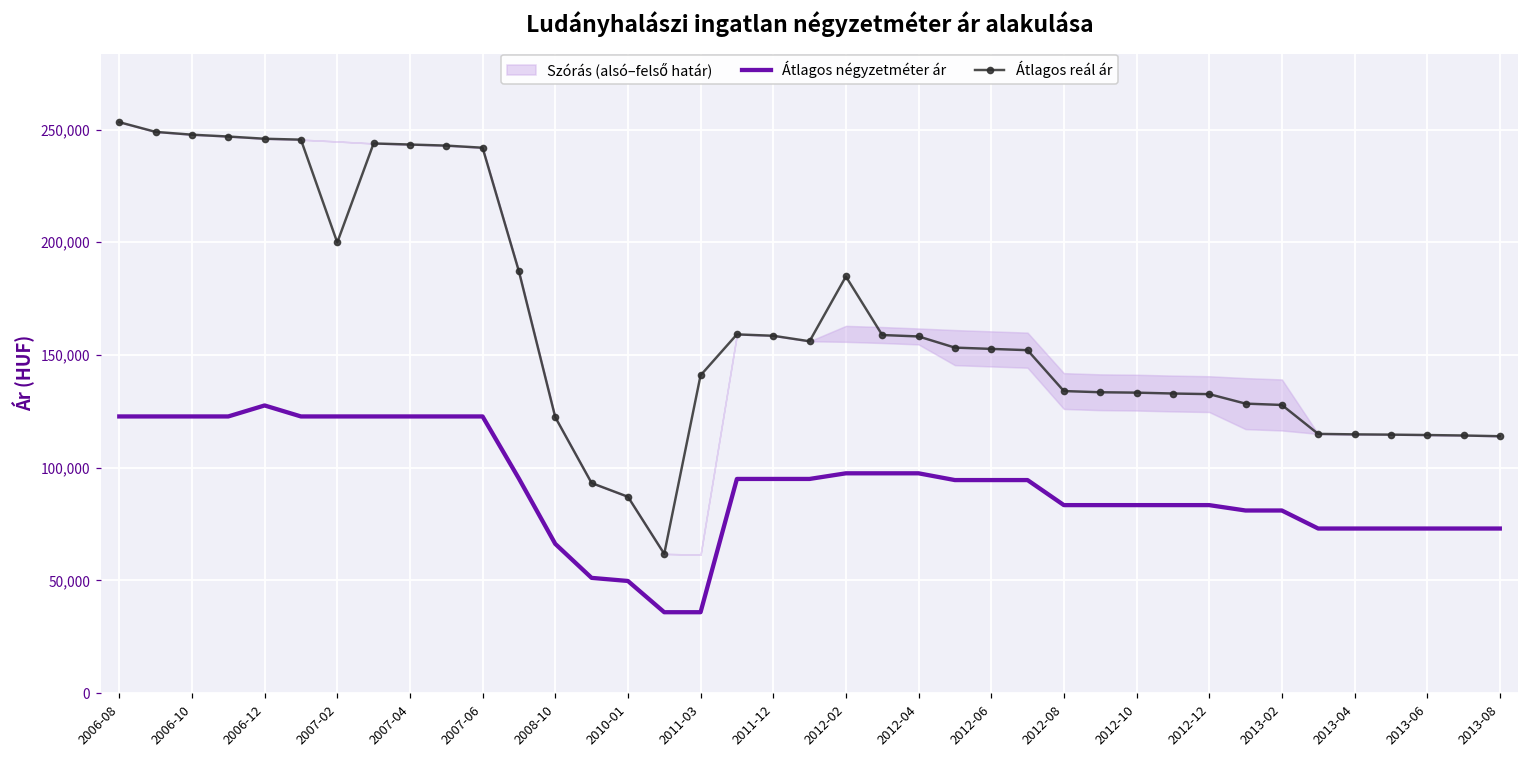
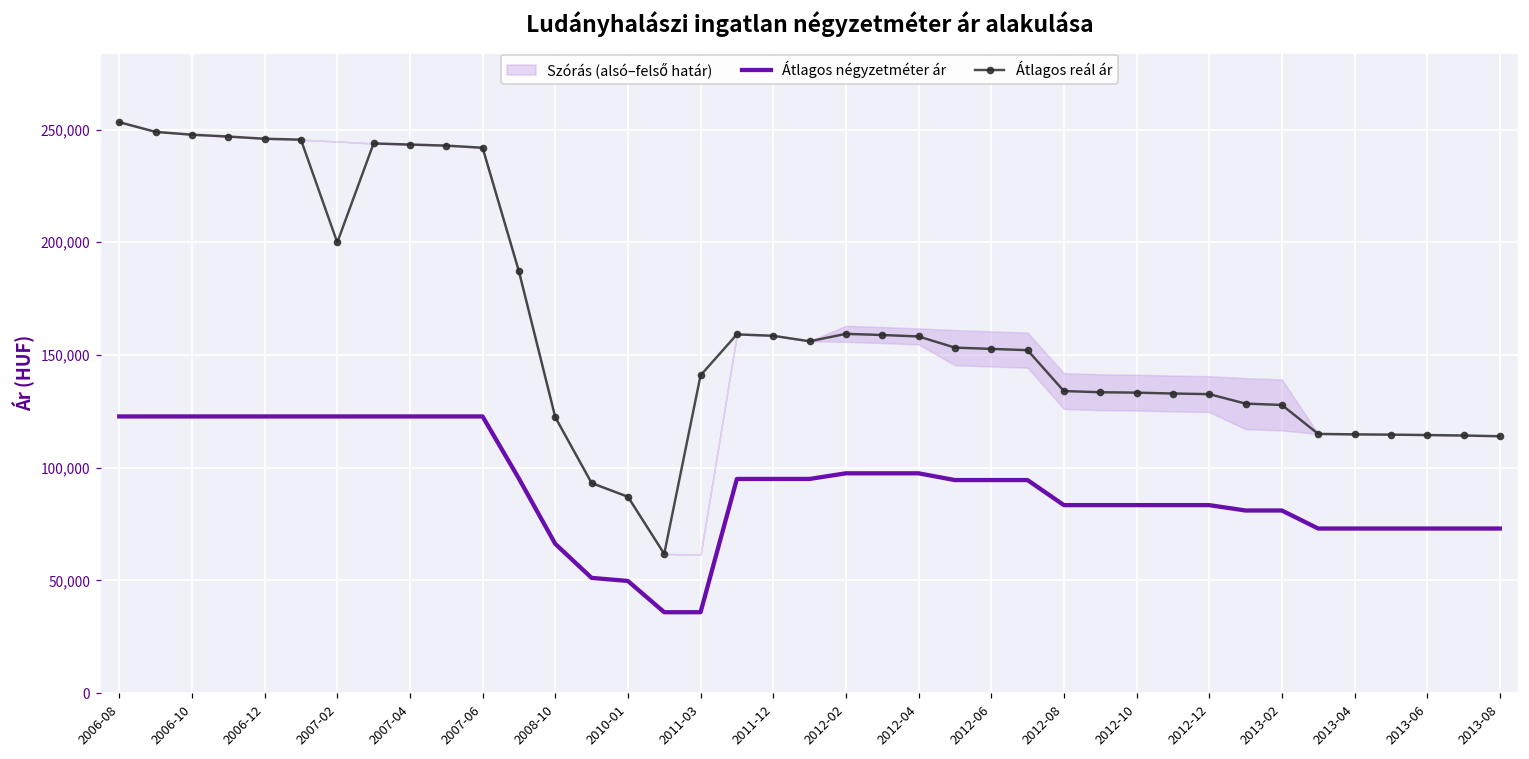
  {
    "Átlagos négyzetméter ár": {
      "2006-08": "123,000",
      "2006-10": "123,000",
-     "2006-12": "128,000",
+     "2006-12": "123,000",
      "2007-02": "123,000",
      "2007-04": "123,000",
      "2007-06": "123,000",
      "2008-10": "66,000",
      "2010-01": "50,000",
      "2011-03": "36,000",
      "2011-12": "95,000",
      "2012-02": "98,000",
      "2012-04": "98,000",
      "2012-06": "95,000",
      "2012-08": "83,000",
      "2012-10": "83,000",
      "2012-12": "83,000",
      "2013-02": "81,000",
      "2013-04": "73,000",
      "2013-06": "73,000",
      "2013-08": "73,000"
    },
    "Átlagos reál ár": {
      "2007-02": "200,000",
      "2011-03": "141,000",
-     "2012-02": "185,000",
+     "2012-02": "159,000",
      "2012-04": "158,000",
      "2012-06": "153,000",
      "2012-08": "134,000",
      "2012-10": "133,000",
      "2012-12": "133,000",
      "2013-02": "128,000"
    }
  }
